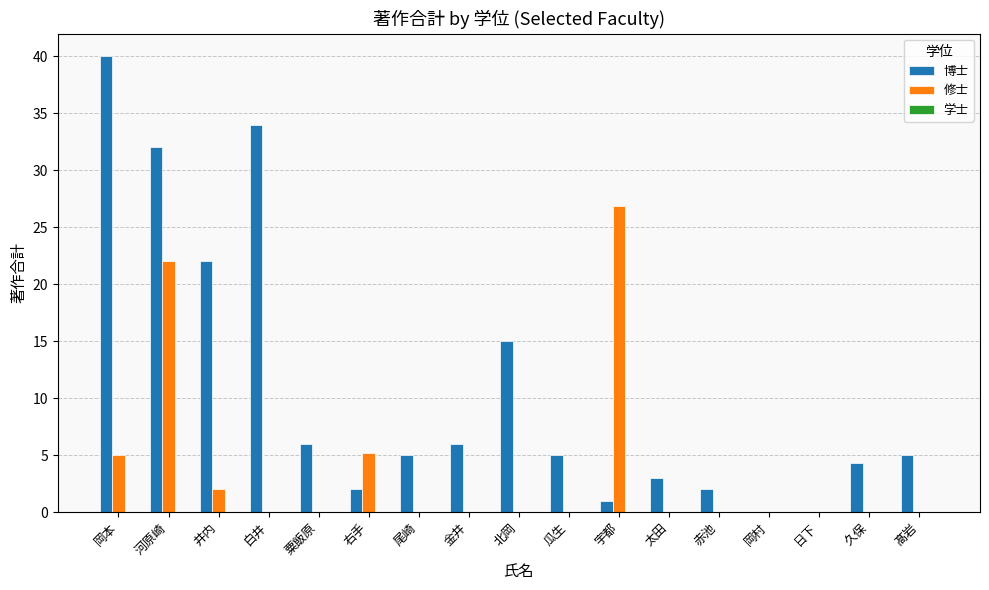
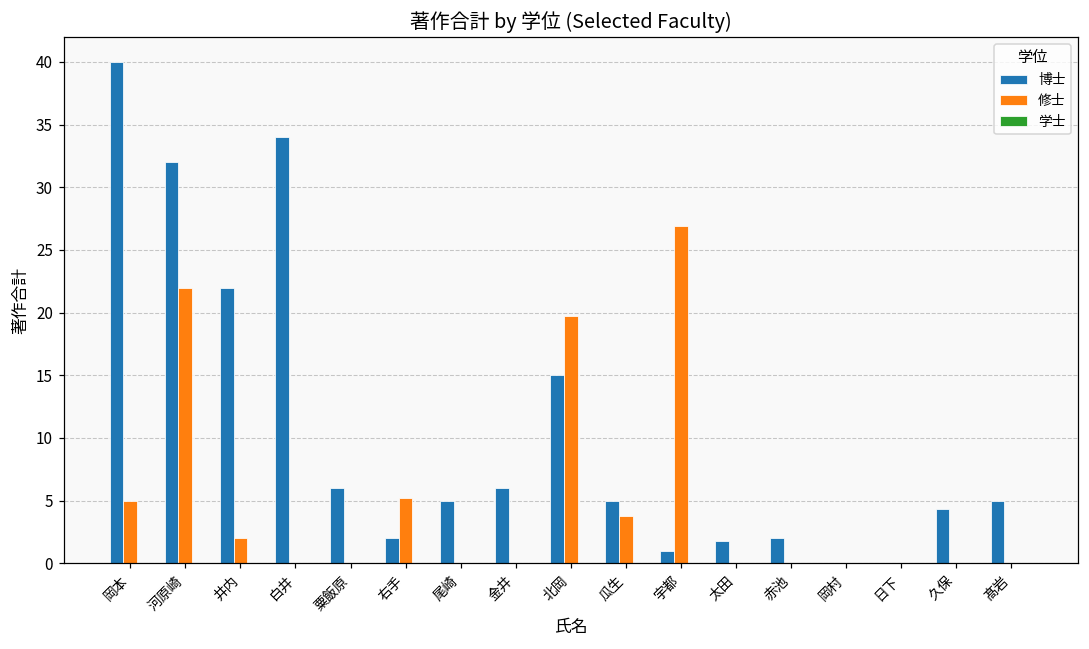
  {
    "博士": {
      "岡本": 40.0,
      "河原崎": 32.0,
      "井内": 22.0,
      "白井": 34.0,
      "粟飯原": 6.0,
      "右手": 2.0,
      "尾崎": 5.0,
      "金井": 6.0,
      "北岡": 15.0,
      "瓜生": 5.0,
      "宇都": 1.0,
-     "太田": 3.0,
+     "太田": 1.8,
      "赤池": 2.0,
      "岡村": 0.0,
      "日下": 0.0,
      "久保": 4.3,
      "髙岩": 5.0
    },
    "修士": {
      "岡本": 5.0,
      "河原崎": 22.0,
      "井内": 2.0,
      "白井": 0.0,
      "粟飯原": 0.0,
      "右手": 5.2,
      "尾崎": 0.0,
      "金井": 0.0,
-     "北岡": 0.0,
-     "瓜生": 0.0,
+     "北岡": 19.7,
+     "瓜生": 3.8,
      "宇都": 26.9,
      "太田": 0.0,
      "赤池": 0.0,
      "岡村": 0.0,
      "日下": 0.0,
      "久保": 0.0,
      "髙岩": 0.0
    },
    "学士": {
      "岡本": 0.0,
      "河原崎": 0.0,
      "井内": 0.0,
      "白井": 0.0,
      "粟飯原": 0.0,
      "右手": 0.0,
      "尾崎": 0.0,
      "金井": 0.0,
      "北岡": 0.0,
      "瓜生": 0.0,
      "宇都": 0.0,
      "太田": 0.0,
      "赤池": 0.0,
      "岡村": 0.0,
      "日下": 0.0,
      "久保": 0.0,
      "髙岩": 0.0
    }
  }
